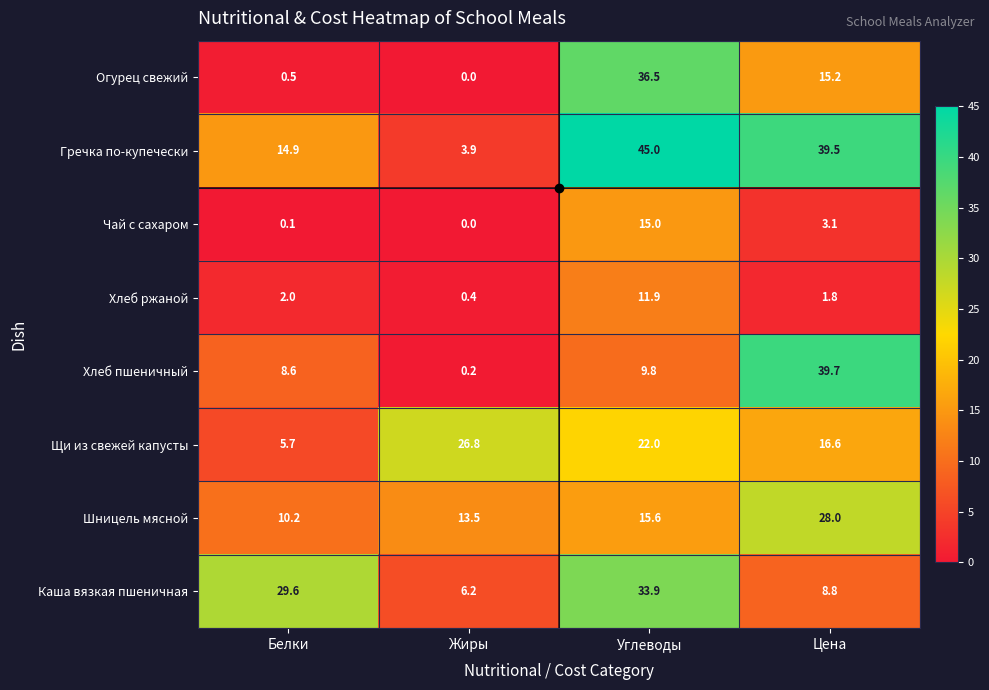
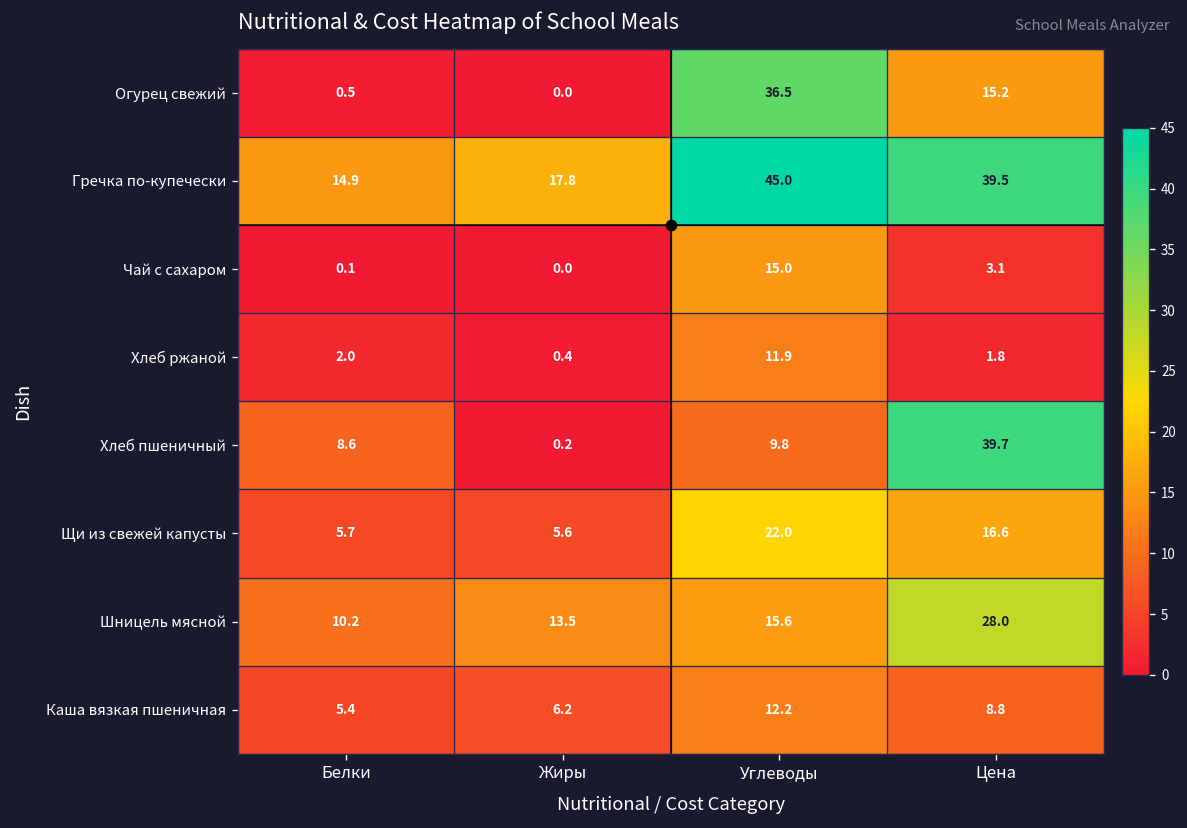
  {
    "Огурец свежий": {
      "Белки": 0.5,
      "Жиры": 0.0,
      "Углеводы": 36.5,
      "Цена": 15.2
    },
    "Гречка по-купечески": {
      "Белки": 14.9,
-     "Жиры": 3.9,
+     "Жиры": 17.8,
      "Углеводы": 45.0,
      "Цена": 39.5
    },
    "Чай с сахаром": {
      "Белки": 0.1,
      "Жиры": 0.0,
      "Углеводы": 15.0,
      "Цена": 3.1
    },
    "Хлеб ржаной": {
      "Белки": 2.0,
      "Жиры": 0.4,
      "Углеводы": 11.9,
      "Цена": 1.8
    },
    "Хлеб пшеничный": {
      "Белки": 8.6,
      "Жиры": 0.2,
      "Углеводы": 9.8,
      "Цена": 39.7
    },
    "Щи из свежей капусты": {
      "Белки": 5.7,
-     "Жиры": 26.8,
+     "Жиры": 5.6,
      "Углеводы": 22.0,
      "Цена": 16.6
    },
    "Шницель мясной": {
      "Белки": 10.2,
      "Жиры": 13.5,
      "Углеводы": 15.6,
      "Цена": 28.0
    },
    "Каша вязкая пшеничная": {
-     "Белки": 29.6,
+     "Белки": 5.4,
      "Жиры": 6.2,
-     "Углеводы": 33.9,
+     "Углеводы": 12.2,
      "Цена": 8.8
    }
  }
